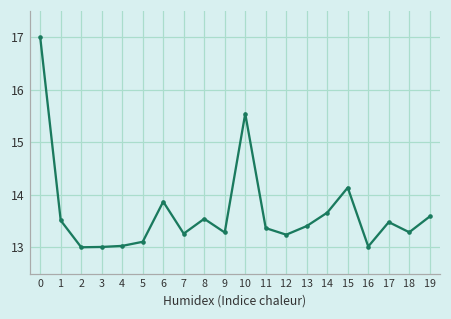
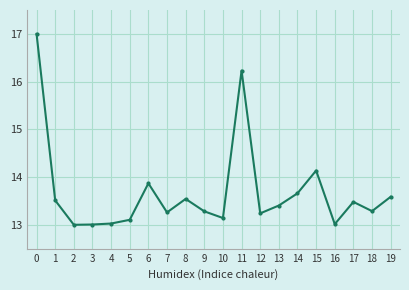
  {
    "0": 17.0,
    "1": 13.5,
    "2": 13.0,
    "3": 13.0,
    "4": 13.0,
    "5": 13.1,
    "6": 13.9,
    "7": 13.3,
    "8": 13.5,
    "9": 13.3,
-   "10": 15.5,
-   "11": 13.4,
+   "10": 13.1,
+   "11": 16.2,
    "12": 13.2,
    "13": 13.4,
    "14": 13.7,
    "15": 14.1,
    "16": 13.0,
    "17": 13.5,
    "18": 13.3,
    "19": 13.6
  }
